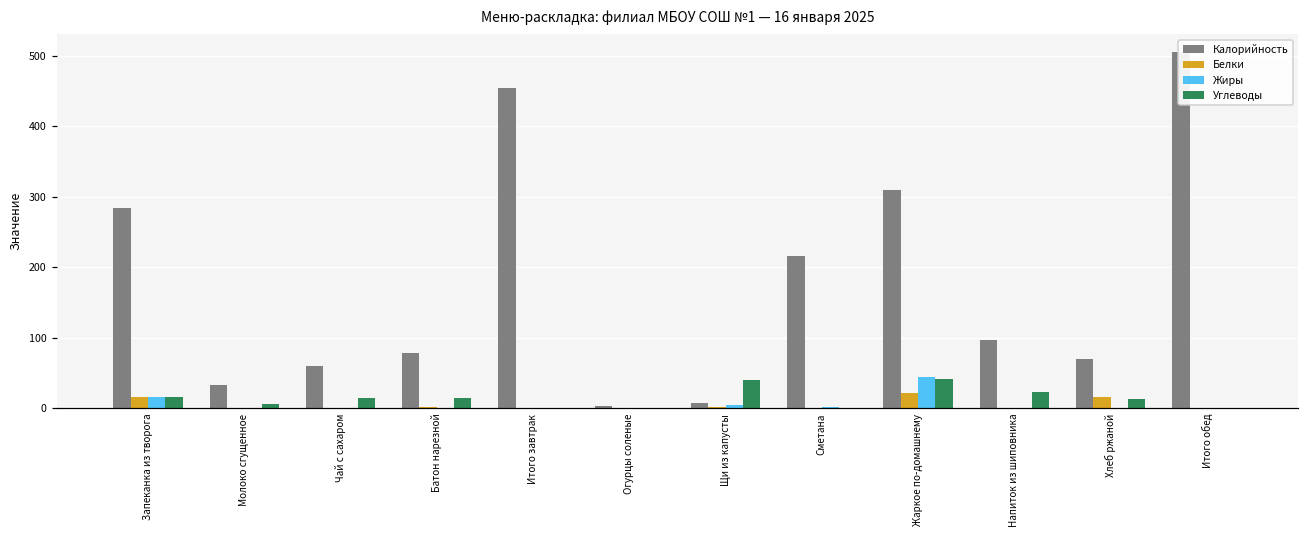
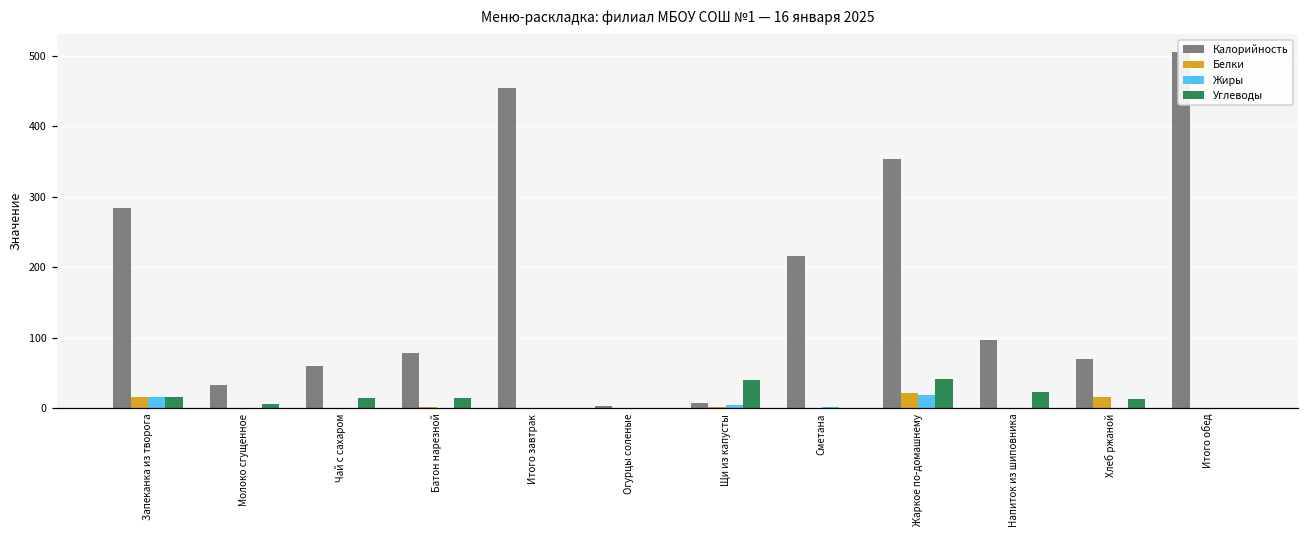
  {
    "Калорийность": {
      "Запеканка из творога": 280,
      "Молоко сгущенное": 30,
      "Чай с сахаром": 60,
      "Батон нарезной": 80,
      "Итого завтрак": 450,
      "Огурцы соленые": 0,
      "Щи из капусты": 10,
      "Сметана": 220,
-     "Жаркое по-домашнему": 310,
+     "Жаркое по-домашнему": 350,
      "Напиток из шиповника": 100,
      "Хлеб ржаной": 70
    },
    "Белки": {
      "Запеканка из творога": 20,
      "Итого завтрак": 0,
      "Жаркое по-домашнему": 20,
      "Хлеб ржаной": 20,
      "Итого обед": 0
    },
    "Жиры": {
      "Запеканка из творога": 20,
      "Чай с сахаром": 0,
      "Итого завтрак": 0,
      "Щи из капусты": 0,
-     "Жаркое по-домашнему": 40,
+     "Жаркое по-домашнему": 20,
      "Итого обед": 0
    },
    "Углеводы": {
      "Запеканка из творога": 20,
      "Молоко сгущенное": 10,
      "Чай с сахаром": 20,
      "Батон нарезной": 20,
      "Итого завтрак": 0,
      "Щи из капусты": 40,
      "Жаркое по-домашнему": 40,
      "Напиток из шиповника": 20,
      "Хлеб ржаной": 10,
      "Итого обед": 0
    }
  }
